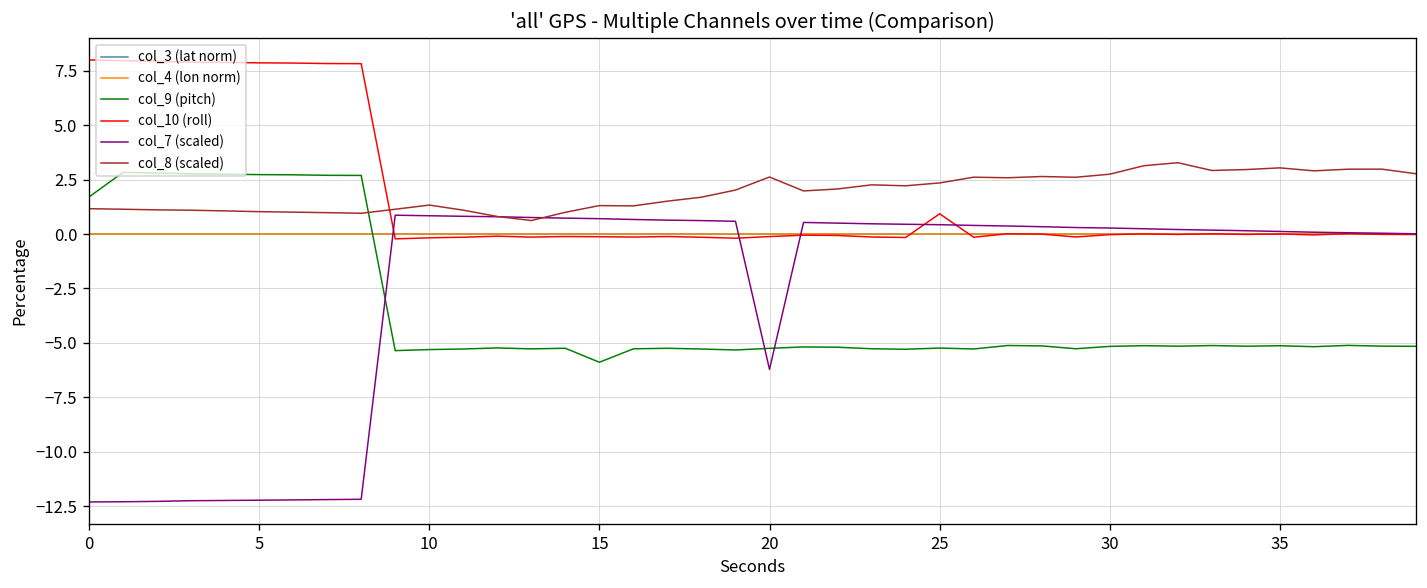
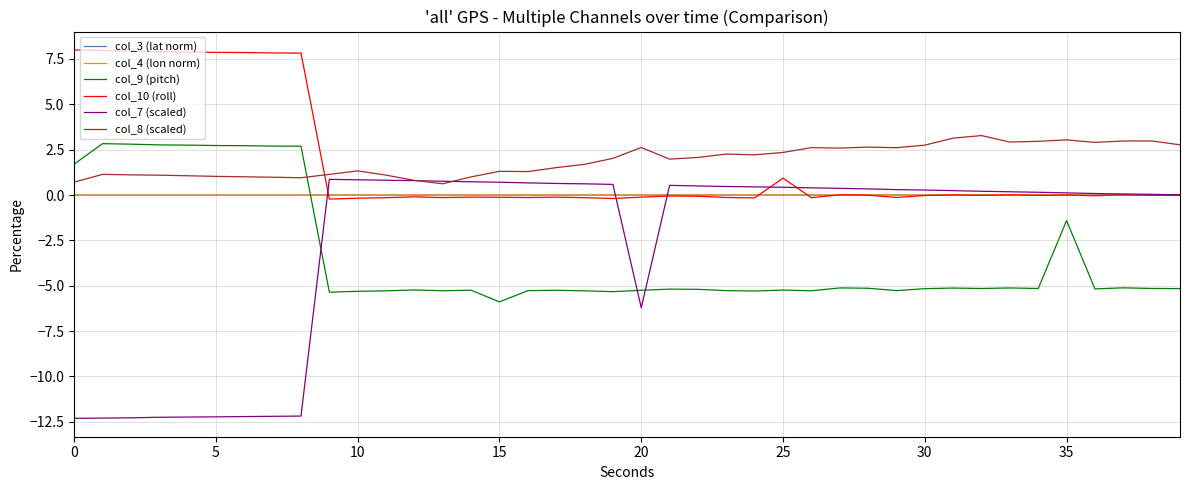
  {
    "col_4 (lon norm)": {
      "0": 0.0,
      "5": 0.0,
      "10": 0.0,
      "25": 0.0
    },
    "col_9 (pitch)": {
      "0": 1.7,
      "5": 2.7,
      "10": -5.3,
      "15": -5.9,
      "20": -5.2,
      "25": -5.2,
      "30": -5.2,
-     "35": -5.1
+     "35": -1.4
    },
    "col_10 (roll)": {
      "0": 8.0,
      "5": 7.9,
      "10": -0.2,
      "25": 0.9
    },
    "col_7 (scaled)": {
      "0": -12.3,
      "5": -12.2,
      "10": 0.8,
      "15": 0.7,
      "20": -6.2,
      "25": 0.4,
      "30": 0.3
    },
    "col_8 (scaled)": {
-     "0": 1.2,
+     "0": 0.7,
      "5": 1.0,
      "10": 1.3,
      "15": 1.3,
      "20": 2.6,
      "25": 2.3,
      "30": 2.7,
      "35": 3.0
    }
  }
